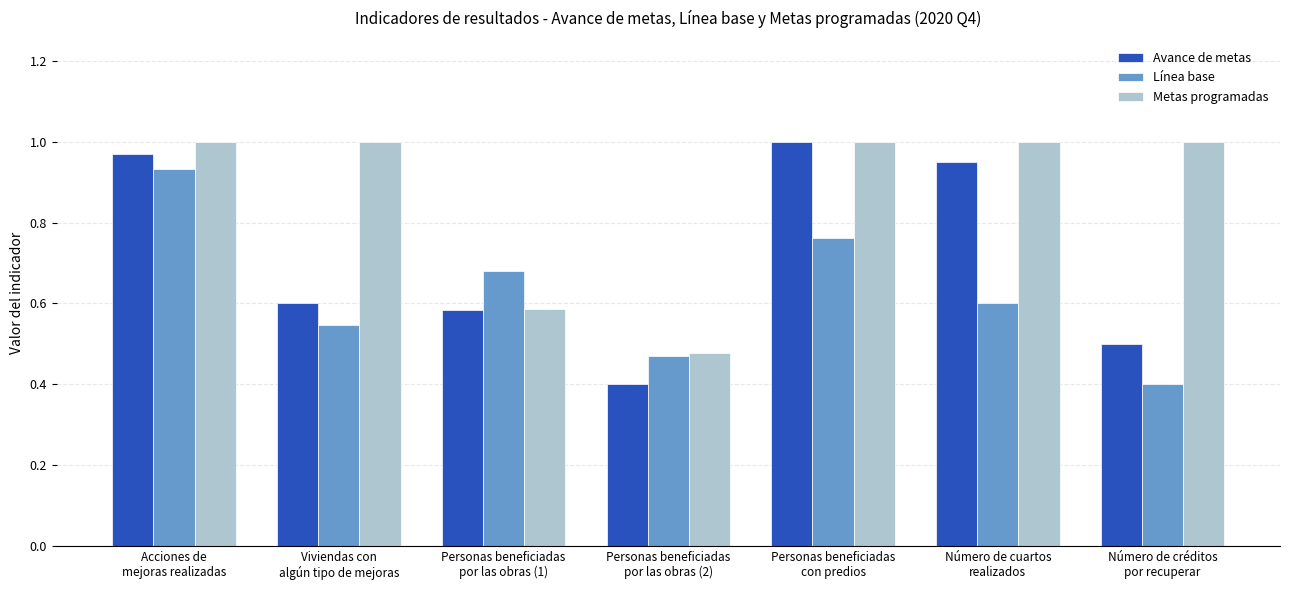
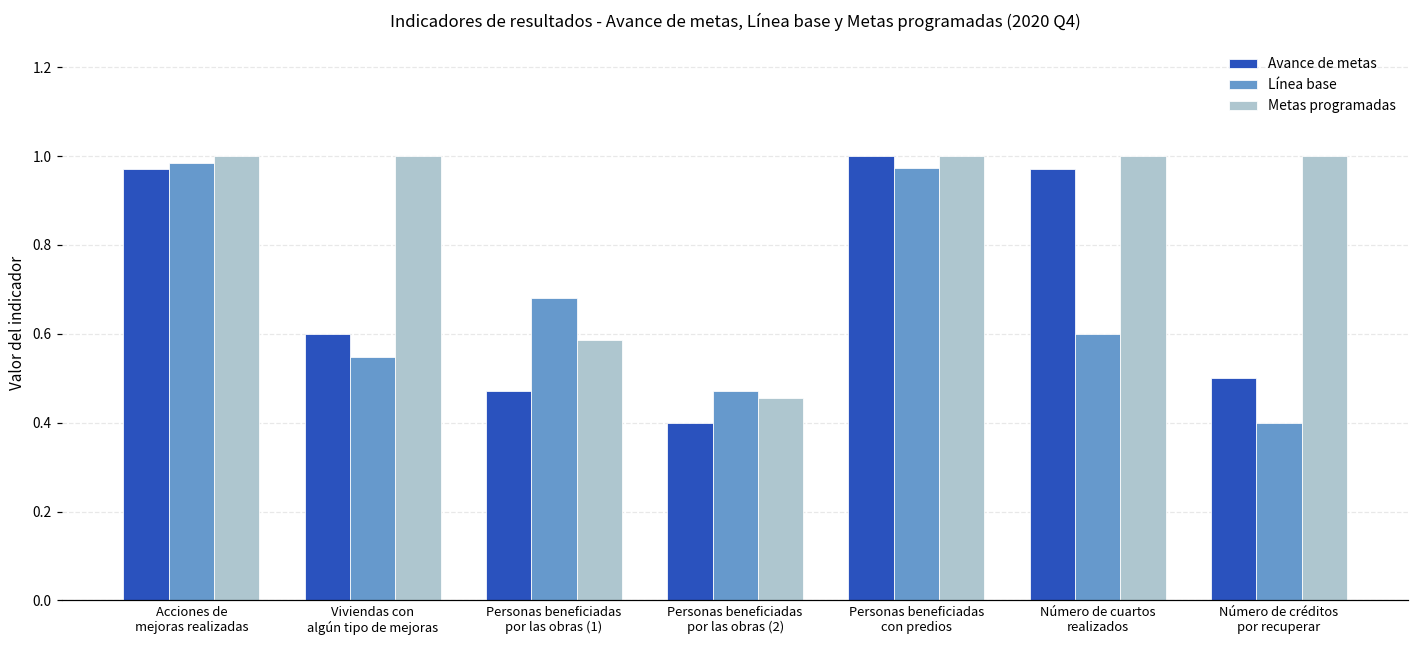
  {
    "Avance de metas": {
      "Acciones de mejoras realizadas": 0.97,
      "Viviendas con algún tipo de mejoras": 0.60,
-     "Personas beneficiadas por las obras (1)": 0.58,
+     "Personas beneficiadas por las obras (1)": 0.47,
      "Personas beneficiadas por las obras (2)": 0.40,
      "Personas beneficiadas con predios": 1.00,
-     "Número de cuartos realizados": 0.95,
+     "Número de cuartos realizados": 0.97,
      "Número de créditos por recuperar": 0.50
    },
    "Línea base": {
-     "Acciones de mejoras realizadas": 0.93,
+     "Acciones de mejoras realizadas": 0.99,
      "Viviendas con algún tipo de mejoras": 0.55,
      "Personas beneficiadas por las obras (1)": 0.68,
      "Personas beneficiadas por las obras (2)": 0.47,
-     "Personas beneficiadas con predios": 0.76,
+     "Personas beneficiadas con predios": 0.97,
      "Número de cuartos realizados": 0.60,
      "Número de créditos por recuperar": 0.40
    },
    "Metas programadas": {
      "Acciones de mejoras realizadas": 1.00,
      "Viviendas con algún tipo de mejoras": 1.00,
      "Personas beneficiadas por las obras (1)": 0.59,
-     "Personas beneficiadas por las obras (2)": 0.48,
+     "Personas beneficiadas por las obras (2)": 0.46,
      "Personas beneficiadas con predios": 1.00,
      "Número de cuartos realizados": 1.00,
      "Número de créditos por recuperar": 1.00
    }
  }
